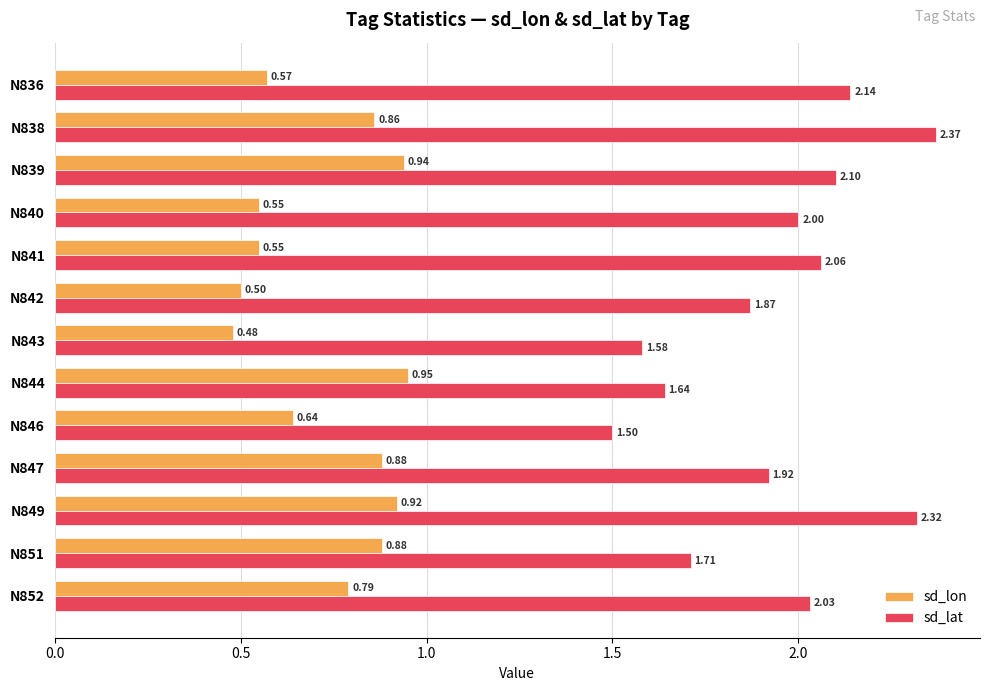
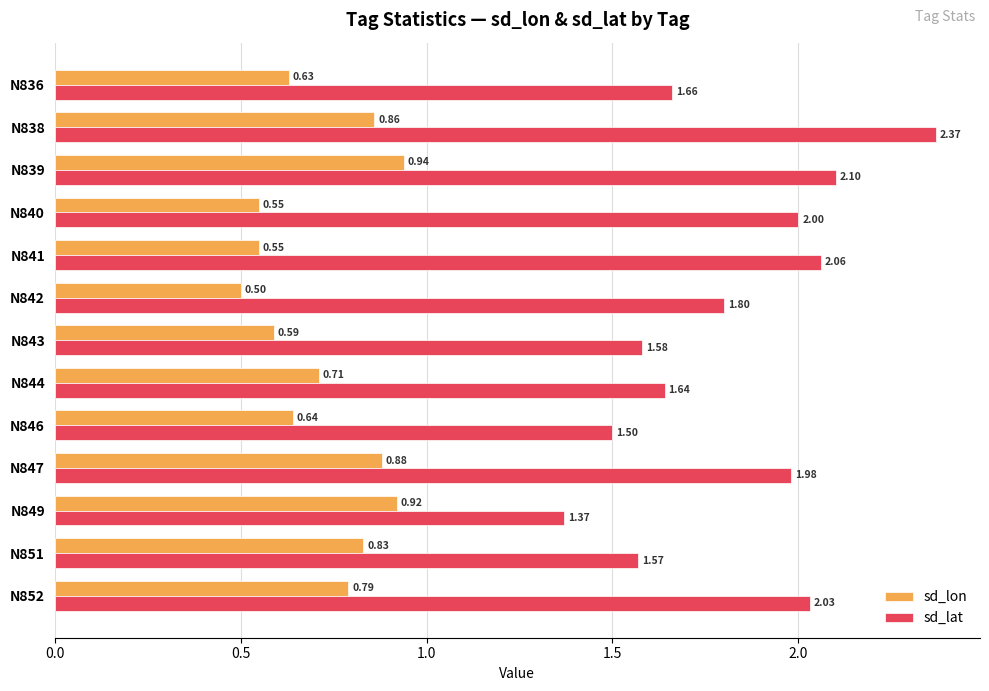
  {
    "sd_lon": {
-     "N836": 0.57,
+     "N836": 0.63,
      "N838": 0.86,
      "N839": 0.94,
      "N840": 0.55,
      "N841": 0.55,
      "N842": 0.50,
-     "N843": 0.48,
-     "N844": 0.95,
+     "N843": 0.59,
+     "N844": 0.71,
      "N846": 0.64,
      "N847": 0.88,
      "N849": 0.92,
-     "N851": 0.88,
+     "N851": 0.83,
      "N852": 0.79
    },
    "sd_lat": {
-     "N836": 2.14,
+     "N836": 1.66,
      "N838": 2.37,
      "N839": 2.10,
      "N840": 2.00,
      "N841": 2.06,
-     "N842": 1.87,
+     "N842": 1.80,
      "N843": 1.58,
      "N844": 1.64,
      "N846": 1.50,
-     "N847": 1.92,
-     "N849": 2.32,
-     "N851": 1.71,
+     "N847": 1.98,
+     "N849": 1.37,
+     "N851": 1.57,
      "N852": 2.03
    }
  }
